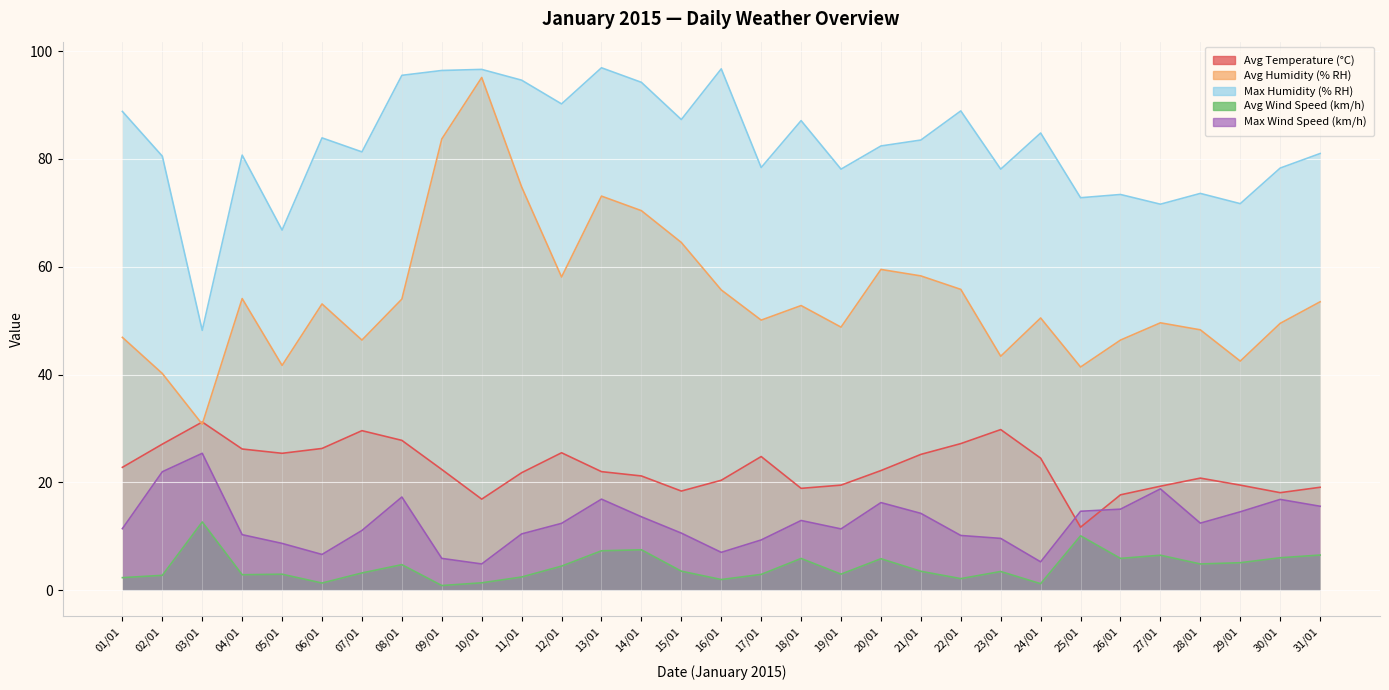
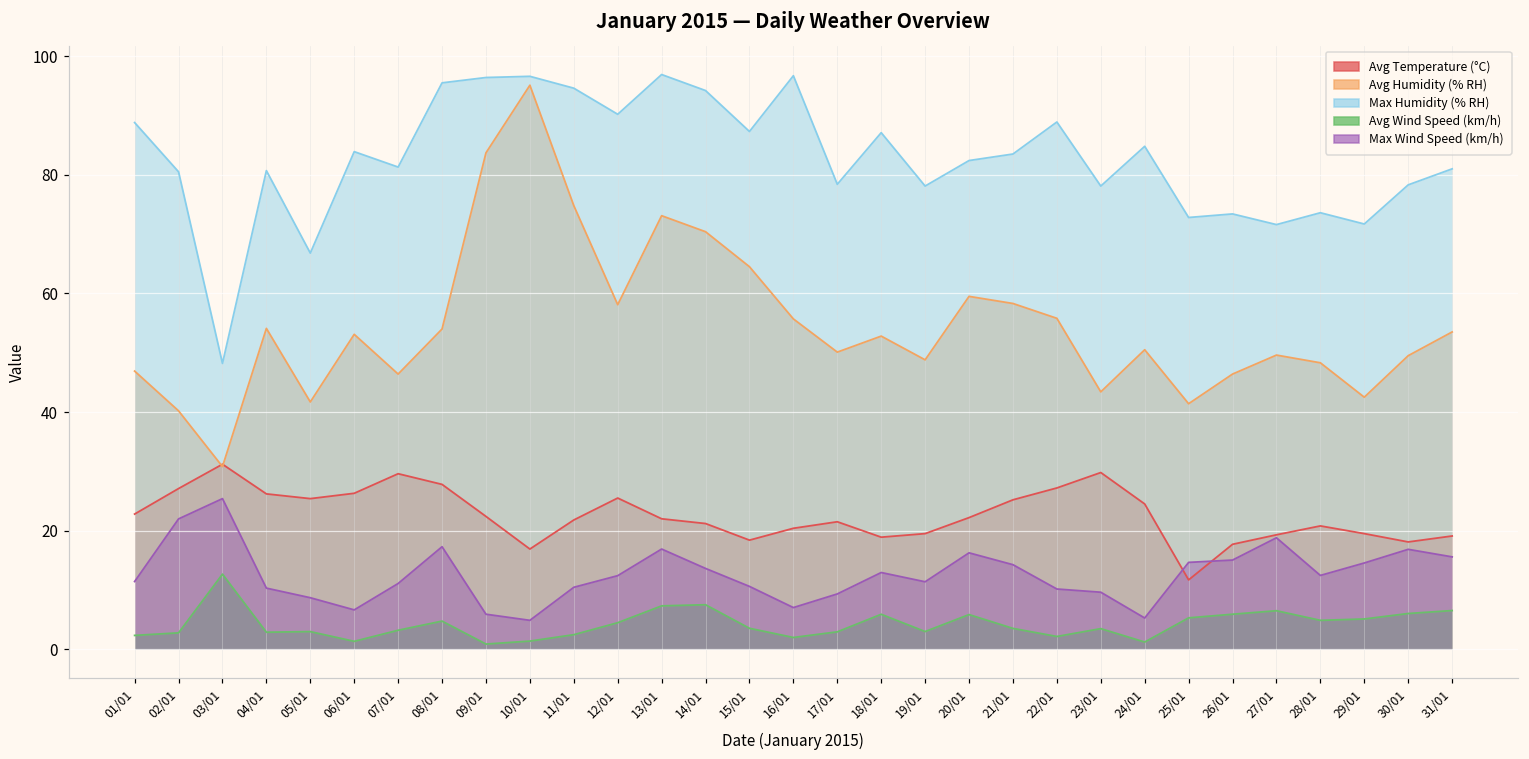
  {
    "Avg Temperature (°C)": {
      "01/01": 23,
      "02/01": 27,
      "04/01": 26,
      "05/01": 25,
      "06/01": 26,
      "07/01": 30,
      "08/01": 28,
      "09/01": 22,
      "10/01": 17,
      "11/01": 22,
      "12/01": 26,
      "13/01": 22,
      "14/01": 21,
      "15/01": 18,
      "16/01": 20,
-     "17/01": 25,
+     "17/01": 22,
      "18/01": 19,
      "19/01": 20,
      "20/01": 22,
      "21/01": 25,
      "22/01": 27,
      "23/01": 30,
      "24/01": 25,
      "25/01": 12,
      "26/01": 18,
      "27/01": 19,
      "28/01": 21,
      "29/01": 20,
      "30/01": 18,
      "31/01": 19
    },
    "Avg Humidity (% RH)": {
      "01/01": 47,
      "02/01": 40,
      "04/01": 54,
      "05/01": 42,
      "06/01": 53,
      "07/01": 46,
      "08/01": 54,
      "09/01": 84,
      "10/01": 95,
      "11/01": 75,
      "12/01": 58,
      "13/01": 73,
      "14/01": 70,
      "15/01": 65,
      "16/01": 56,
      "17/01": 50,
      "18/01": 53,
      "19/01": 49,
      "20/01": 60,
      "21/01": 58,
      "22/01": 56,
      "23/01": 43,
      "24/01": 51,
      "25/01": 41,
      "26/01": 46,
      "27/01": 50,
      "28/01": 48,
      "29/01": 43,
      "30/01": 50,
      "31/01": 54
    },
    "Max Humidity (% RH)": {
      "01/01": 89,
      "02/01": 81,
      "03/01": 48,
      "04/01": 81,
      "05/01": 67,
      "06/01": 84,
      "07/01": 81,
      "08/01": 96,
      "09/01": 96,
      "10/01": 97,
      "11/01": 95,
      "12/01": 90,
      "13/01": 97,
      "14/01": 94,
      "15/01": 87,
      "16/01": 97,
      "17/01": 78,
      "18/01": 87,
      "19/01": 78,
      "20/01": 82,
      "21/01": 84,
      "22/01": 89,
      "23/01": 78,
      "24/01": 85,
      "25/01": 73,
      "26/01": 73,
      "27/01": 72,
      "28/01": 74,
      "29/01": 72,
      "30/01": 78,
      "31/01": 81
    },
    "Avg Wind Speed (km/h)": {
      "01/01": 2,
      "02/01": 3,
      "03/01": 13,
      "04/01": 3,
      "05/01": 3,
      "06/01": 1,
      "07/01": 3,
      "08/01": 5,
      "09/01": 1,
      "10/01": 1,
      "11/01": 2,
      "12/01": 4,
      "13/01": 7,
      "14/01": 8,
      "15/01": 4,
      "16/01": 2,
      "17/01": 3,
      "18/01": 6,
      "19/01": 3,
      "20/01": 6,
      "21/01": 4,
      "22/01": 2,
      "23/01": 3,
      "24/01": 1,
-     "25/01": 10,
+     "25/01": 5,
      "26/01": 6,
      "27/01": 7,
      "28/01": 5,
      "29/01": 5,
      "30/01": 6,
      "31/01": 7
    },
    "Max Wind Speed (km/h)": {
      "01/01": 11,
      "02/01": 22,
      "03/01": 25,
      "04/01": 10,
      "05/01": 9,
      "06/01": 7,
      "07/01": 11,
      "08/01": 17,
      "09/01": 6,
      "10/01": 5,
      "11/01": 10,
      "12/01": 12,
      "13/01": 17,
      "14/01": 14,
      "15/01": 11,
      "16/01": 7,
      "17/01": 9,
      "18/01": 13,
      "19/01": 11,
      "20/01": 16,
      "21/01": 14,
      "22/01": 10,
      "23/01": 10,
      "24/01": 5,
      "25/01": 15,
      "26/01": 15,
      "27/01": 19,
      "28/01": 12,
      "29/01": 15,
      "30/01": 17,
      "31/01": 16
    }
  }
